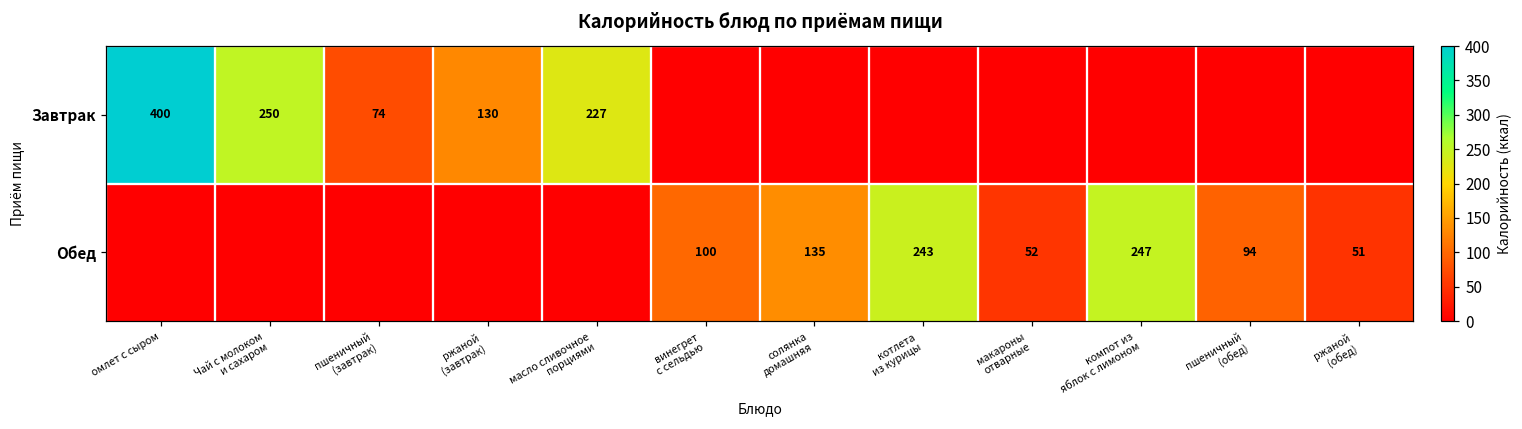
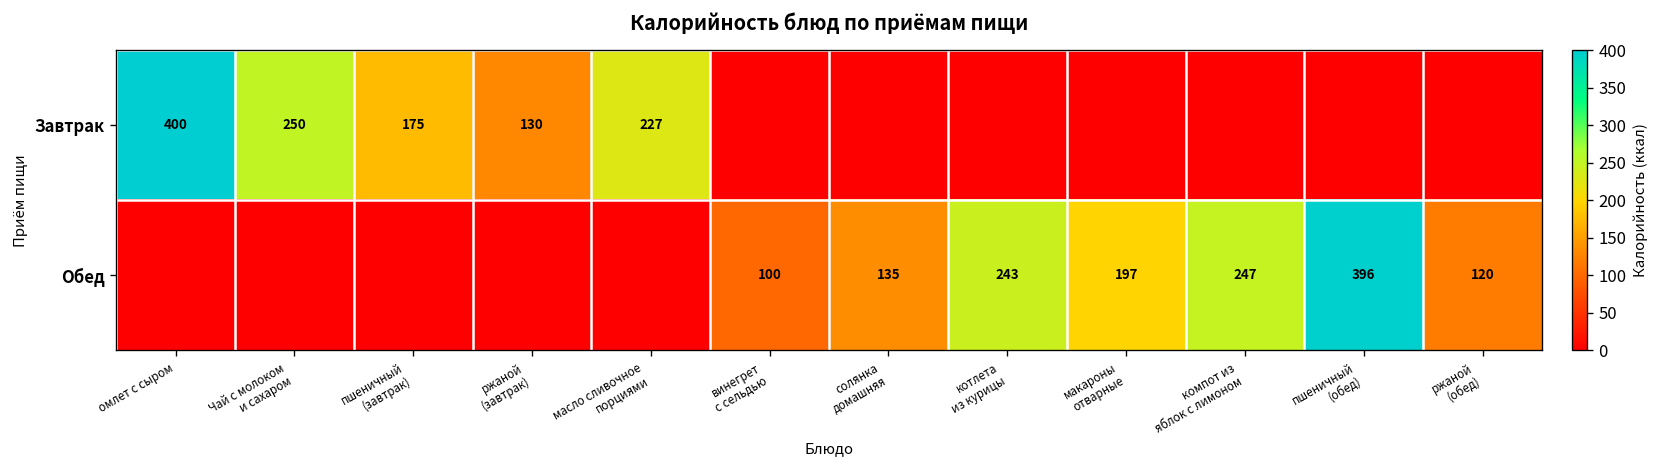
  {
    "Завтрак": {
      "омлет с сыром": 400,
      "Чай с молоком и сахаром": 250,
-     "пшеничный (завтрак)": 74,
+     "пшеничный (завтрак)": 175,
      "ржаной (завтрак)": 130,
      "масло сливочное порциями": 227
    },
    "Обед": {
      "винегрет с сельдью": 100,
      "солянка домашняя": 135,
      "котлета из курицы": 243,
-     "макароны отварные": 52,
+     "макароны отварные": 197,
      "компот из яблок с лимоном": 247,
-     "пшеничный (обед)": 94,
-     "ржаной (обед)": 51
+     "пшеничный (обед)": 396,
+     "ржаной (обед)": 120
    }
  }
